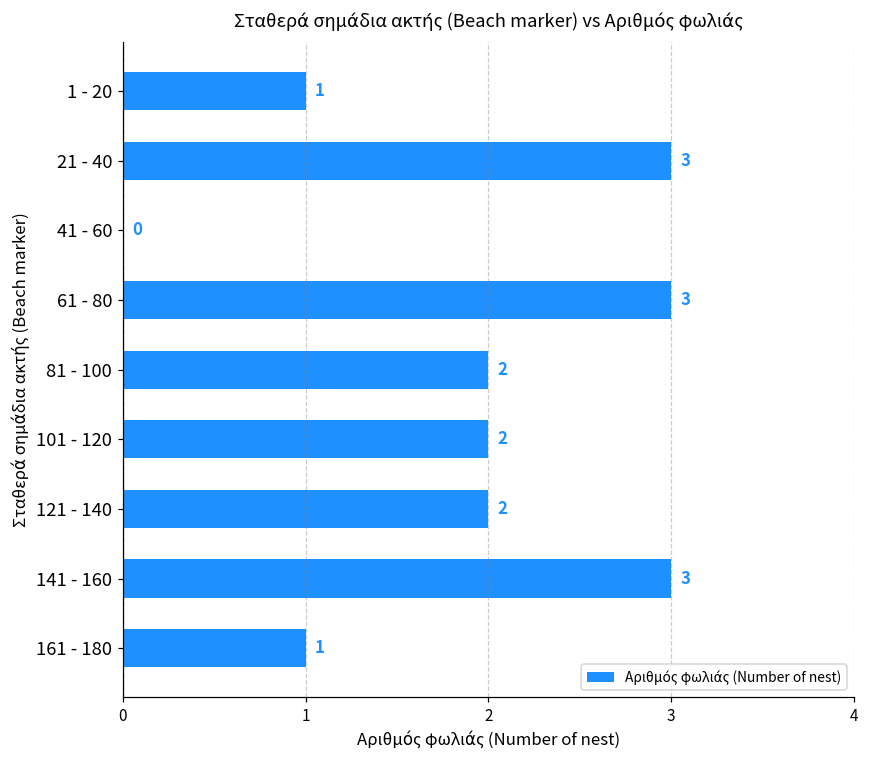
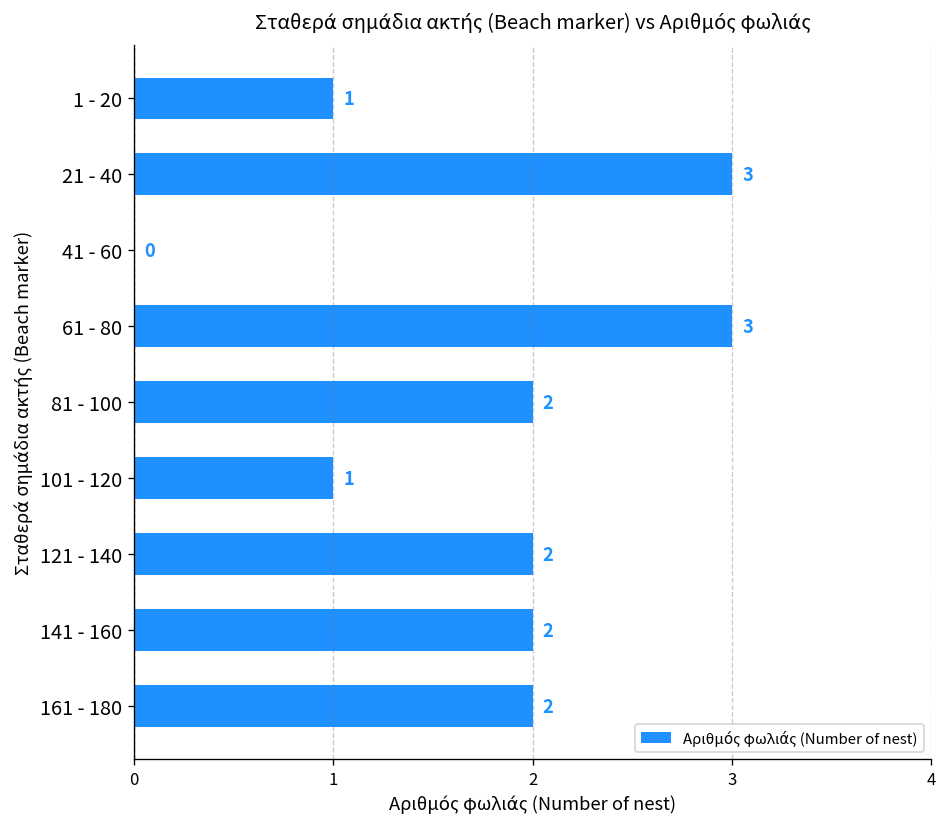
  {
    "1 - 20": 1,
    "21 - 40": 3,
    "41 - 60": 0,
    "61 - 80": 3,
    "81 - 100": 2,
-   "101 - 120": 2,
+   "101 - 120": 1,
    "121 - 140": 2,
-   "141 - 160": 3,
-   "161 - 180": 1
+   "141 - 160": 2,
+   "161 - 180": 2
  }
